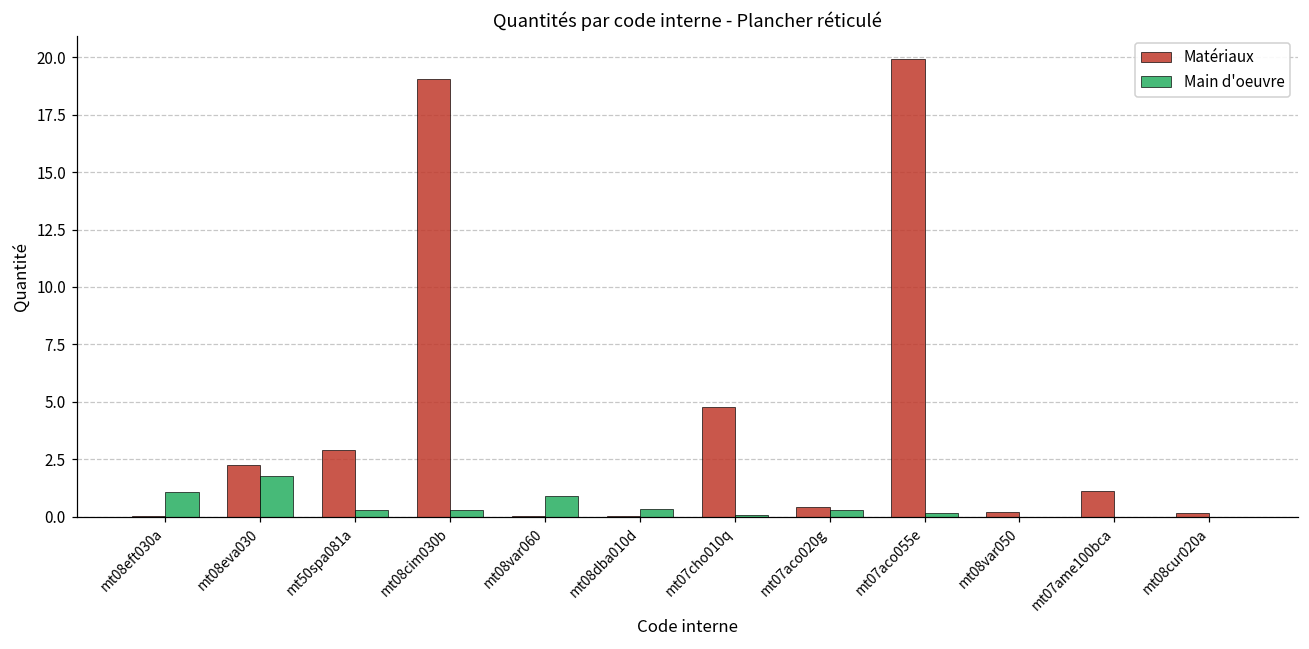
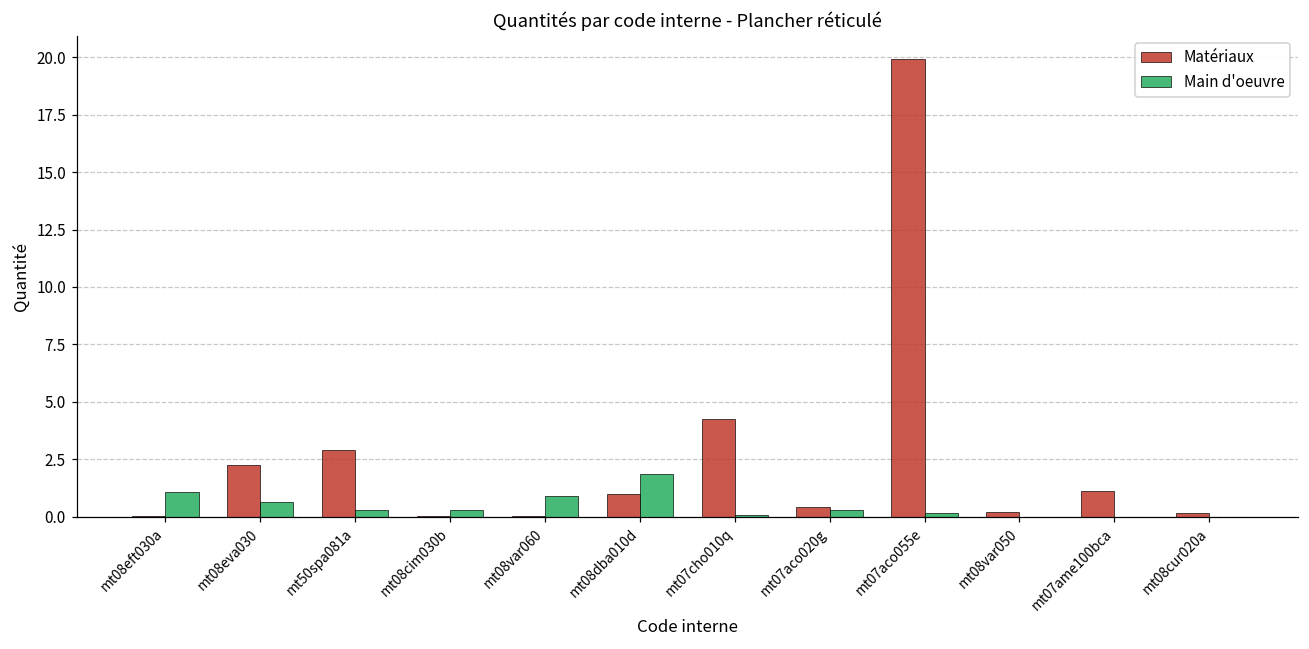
  {
    "Matériaux": {
      "mt08eva030": 2.2,
      "mt50spa081a": 2.9,
-     "mt08cim030b": 19.1,
-     "mt08dba010d": 0.0,
-     "mt07cho010q": 4.8,
+     "mt08cim030b": 0.0,
+     "mt08dba010d": 1.0,
+     "mt07cho010q": 4.2,
      "mt07aco020g": 0.4,
      "mt07aco055e": 20.0,
      "mt08var050": 0.2,
      "mt07ame100bca": 1.1,
      "mt08cur020a": 0.2
    },
    "Main d'oeuvre": {
      "mt08eft030a": 1.1,
-     "mt08eva030": 1.8,
+     "mt08eva030": 0.6,
      "mt50spa081a": 0.3,
      "mt08cim030b": 0.3,
      "mt08var060": 0.9,
-     "mt08dba010d": 0.3,
+     "mt08dba010d": 1.8,
      "mt07aco020g": 0.3,
      "mt07aco055e": 0.2,
      "mt08var050": 0.0,
      "mt07ame100bca": 0.0,
      "mt08cur020a": 0.0
    }
  }
